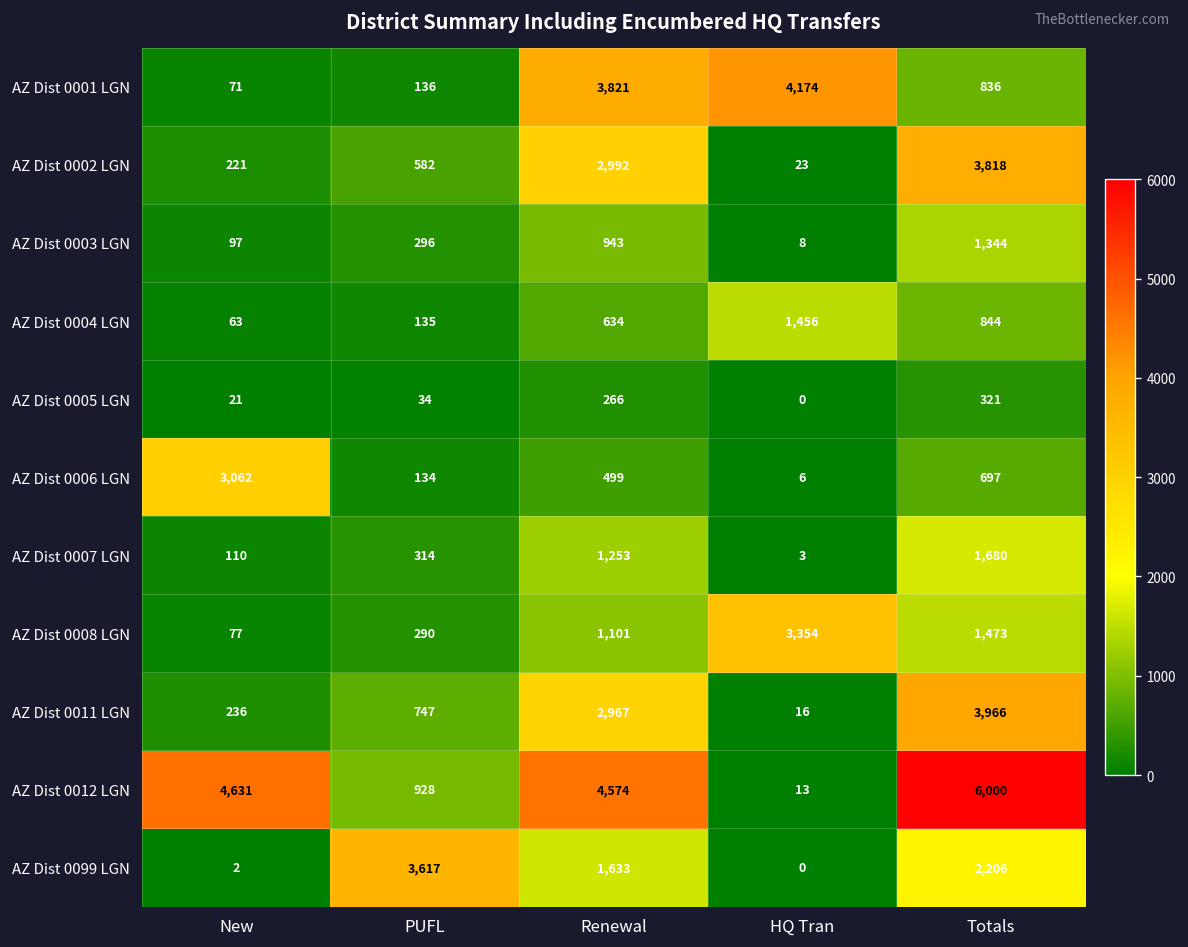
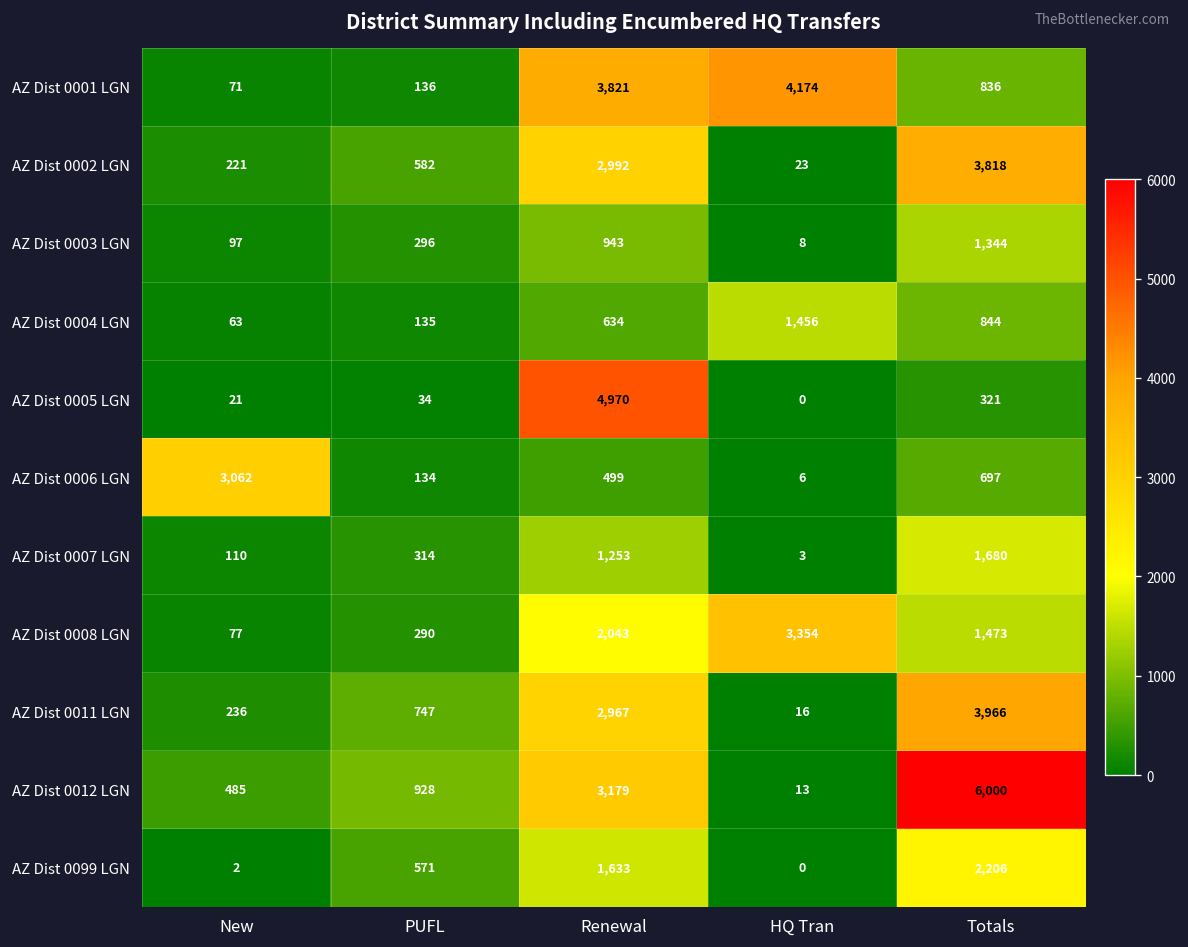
  {
    "AZ Dist 0001 LGN": {
      "New": "71",
      "PUFL": "136",
      "Renewal": "3,821",
      "HQ Tran": "4,174",
      "Totals": "836"
    },
    "AZ Dist 0002 LGN": {
      "New": "221",
      "PUFL": "582",
      "Renewal": "2,992",
      "HQ Tran": "23",
      "Totals": "3,818"
    },
    "AZ Dist 0003 LGN": {
      "New": "97",
      "PUFL": "296",
      "Renewal": "943",
      "HQ Tran": "8",
      "Totals": "1,344"
    },
    "AZ Dist 0004 LGN": {
      "New": "63",
      "PUFL": "135",
      "Renewal": "634",
      "HQ Tran": "1,456",
      "Totals": "844"
    },
    "AZ Dist 0005 LGN": {
      "New": "21",
      "PUFL": "34",
-     "Renewal": "266",
+     "Renewal": "4,970",
      "HQ Tran": "0",
      "Totals": "321"
    },
    "AZ Dist 0006 LGN": {
      "New": "3,062",
      "PUFL": "134",
      "Renewal": "499",
      "HQ Tran": "6",
      "Totals": "697"
    },
    "AZ Dist 0007 LGN": {
      "New": "110",
      "PUFL": "314",
      "Renewal": "1,253",
      "HQ Tran": "3",
      "Totals": "1,680"
    },
    "AZ Dist 0008 LGN": {
      "New": "77",
      "PUFL": "290",
-     "Renewal": "1,101",
+     "Renewal": "2,043",
      "HQ Tran": "3,354",
      "Totals": "1,473"
    },
    "AZ Dist 0011 LGN": {
      "New": "236",
      "PUFL": "747",
      "Renewal": "2,967",
      "HQ Tran": "16",
      "Totals": "3,966"
    },
    "AZ Dist 0012 LGN": {
-     "New": "4,631",
+     "New": "485",
      "PUFL": "928",
-     "Renewal": "4,574",
+     "Renewal": "3,179",
      "HQ Tran": "13",
      "Totals": "6,000"
    },
    "AZ Dist 0099 LGN": {
      "New": "2",
-     "PUFL": "3,617",
+     "PUFL": "571",
      "Renewal": "1,633",
      "HQ Tran": "0",
      "Totals": "2,206"
    }
  }
